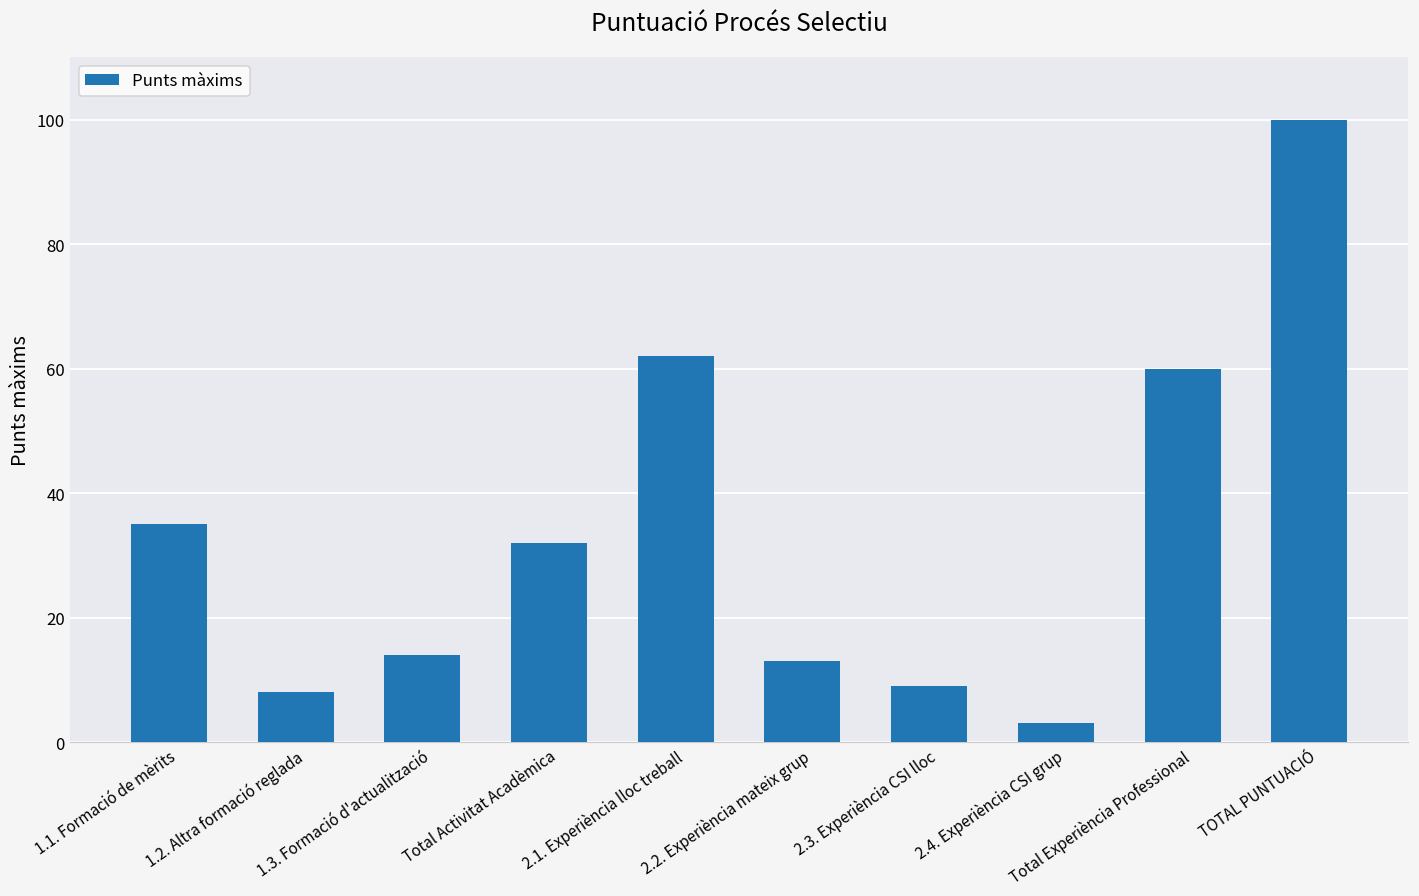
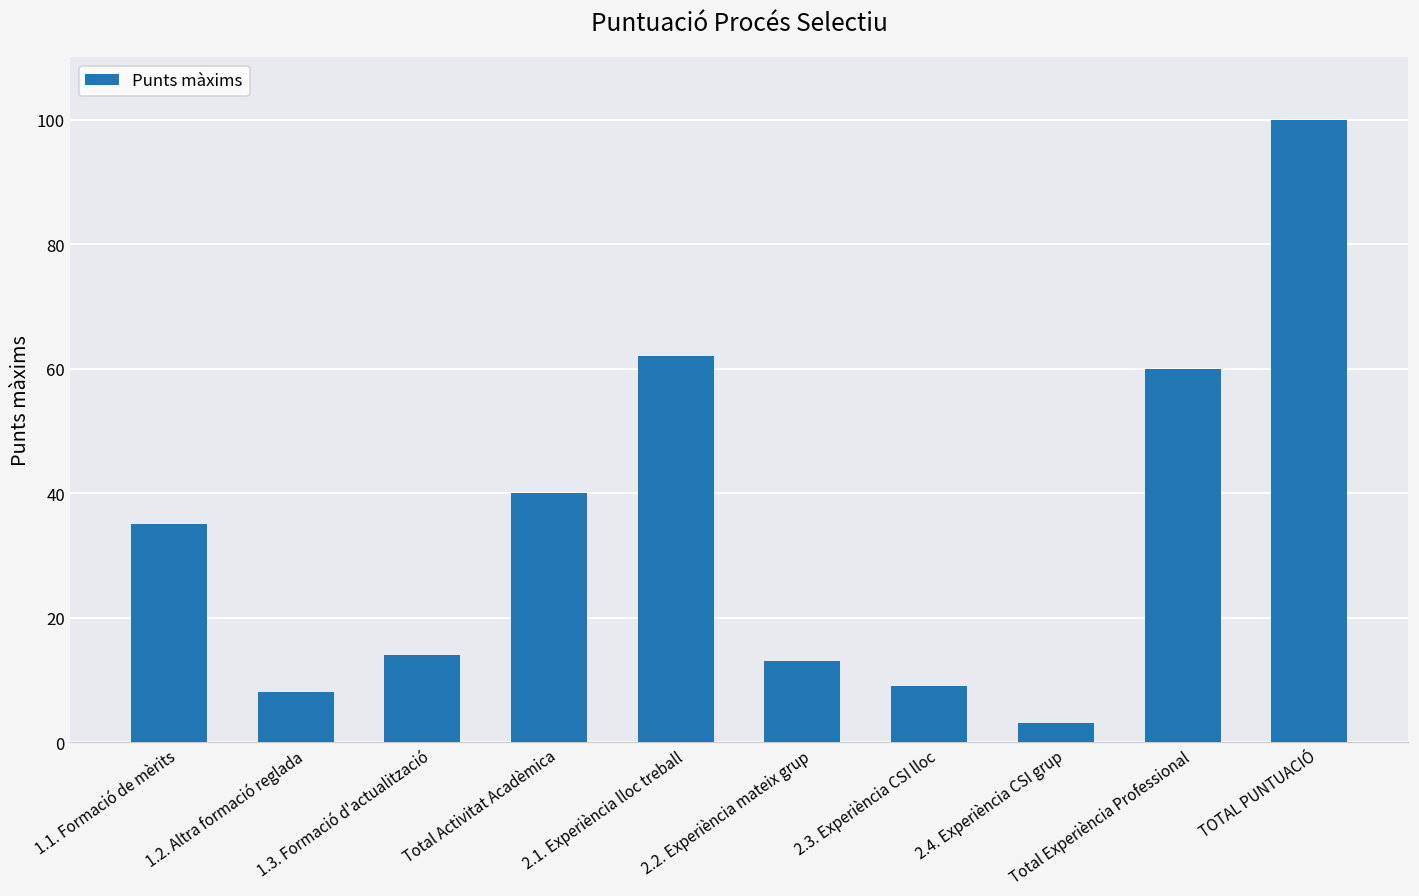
  {
    "1.1. Formació de mèrits": 35,
    "1.2. Altra formació reglada": 8,
    "1.3. Formació d'actualització": 14,
-   "Total Activitat Acadèmica": 32,
+   "Total Activitat Acadèmica": 40,
    "2.1. Experiència lloc treball": 62,
    "2.2. Experiència mateix grup": 13,
    "2.3. Experiència CSI lloc": 9,
    "2.4. Experiència CSI grup": 3,
    "Total Experiència Professional": 60,
    "TOTAL PUNTUACIÓ": 100
  }
